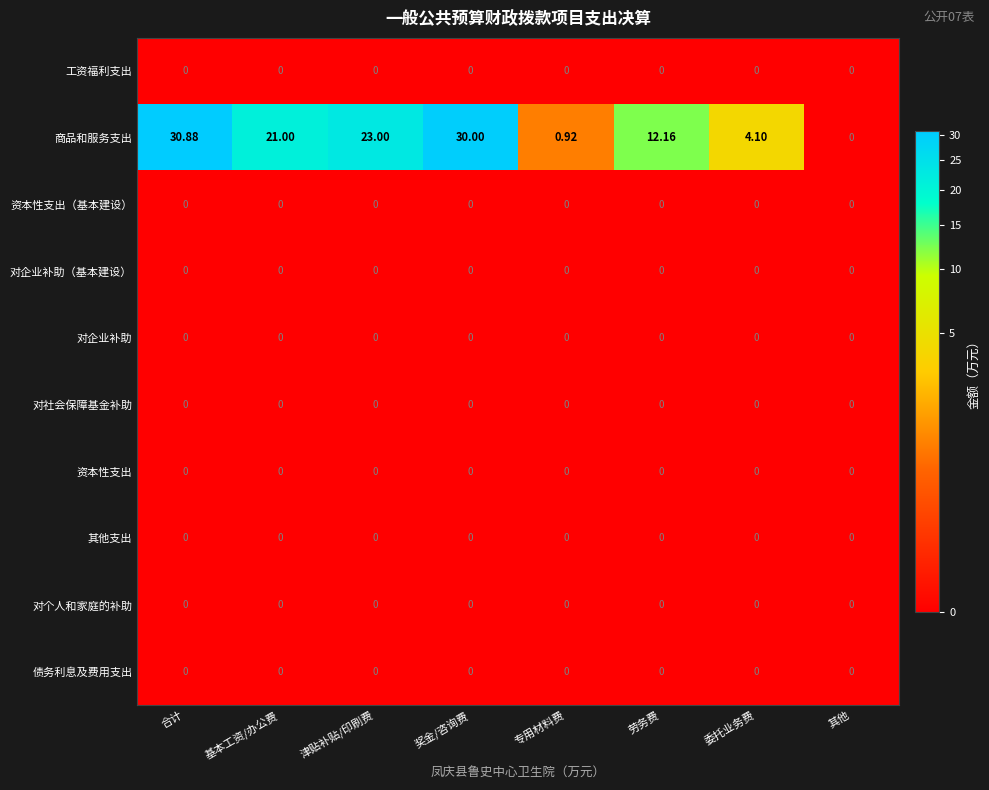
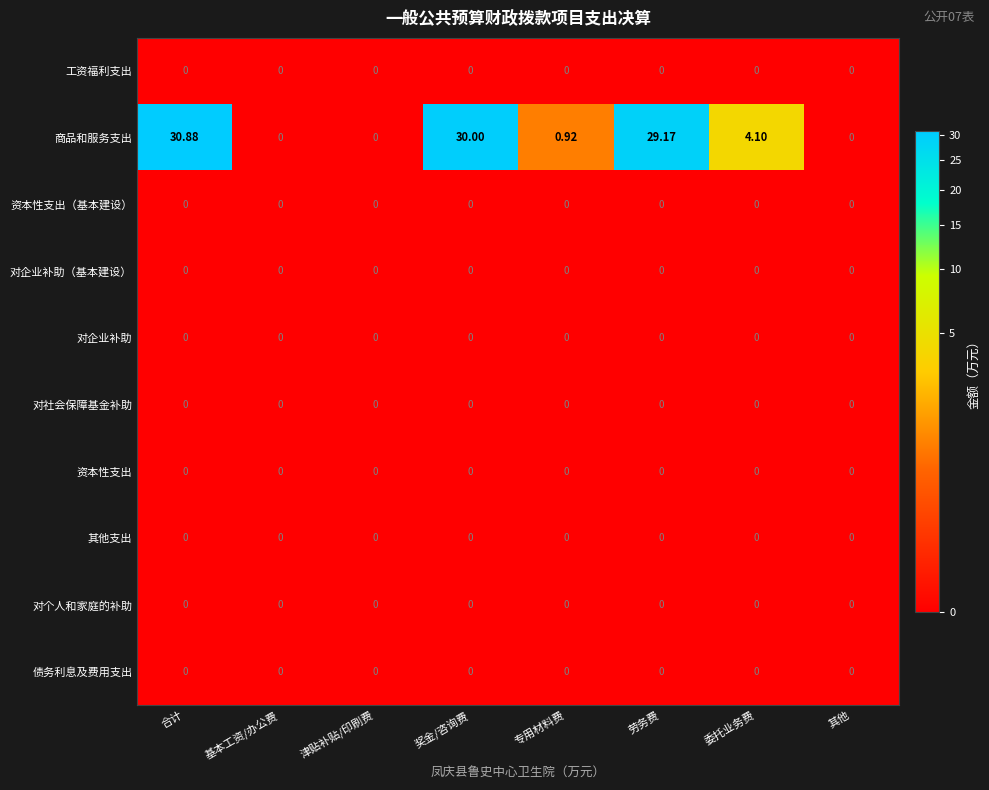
  {
    "工资福利支出": {
      "合计": 0,
      "基本工资/办公费": 0,
      "津贴补贴/印刷费": 0,
      "奖金/咨询费": 0,
      "专用材料费": 0,
      "劳务费": 0,
      "委托业务费": 0,
      "其他": 0
    },
    "商品和服务支出": {
      "合计": 30.88,
-     "基本工资/办公费": 21.00,
-     "津贴补贴/印刷费": 23.00,
+     "基本工资/办公费": 0,
+     "津贴补贴/印刷费": 0,
      "奖金/咨询费": 30.00,
      "专用材料费": 0.92,
-     "劳务费": 12.16,
+     "劳务费": 29.17,
      "委托业务费": 4.10,
      "其他": 0
    },
    "资本性支出（基本建设）": {
      "合计": 0,
      "基本工资/办公费": 0,
      "津贴补贴/印刷费": 0,
      "奖金/咨询费": 0,
      "专用材料费": 0,
      "劳务费": 0,
      "委托业务费": 0,
      "其他": 0
    },
    "对企业补助（基本建设）": {
      "合计": 0,
      "基本工资/办公费": 0,
      "津贴补贴/印刷费": 0,
      "奖金/咨询费": 0,
      "专用材料费": 0,
      "劳务费": 0,
      "委托业务费": 0,
      "其他": 0
    },
    "对企业补助": {
      "合计": 0,
      "基本工资/办公费": 0,
      "津贴补贴/印刷费": 0,
      "奖金/咨询费": 0,
      "专用材料费": 0,
      "劳务费": 0,
      "委托业务费": 0,
      "其他": 0
    },
    "对社会保障基金补助": {
      "合计": 0,
      "基本工资/办公费": 0,
      "津贴补贴/印刷费": 0,
      "奖金/咨询费": 0,
      "专用材料费": 0,
      "劳务费": 0,
      "委托业务费": 0,
      "其他": 0
    },
    "资本性支出": {
      "合计": 0,
      "基本工资/办公费": 0,
      "津贴补贴/印刷费": 0,
      "奖金/咨询费": 0,
      "专用材料费": 0,
      "劳务费": 0,
      "委托业务费": 0,
      "其他": 0
    },
    "其他支出": {
      "合计": 0,
      "基本工资/办公费": 0,
      "津贴补贴/印刷费": 0,
      "奖金/咨询费": 0,
      "专用材料费": 0,
      "劳务费": 0,
      "委托业务费": 0,
      "其他": 0
    },
    "对个人和家庭的补助": {
      "合计": 0,
      "基本工资/办公费": 0,
      "津贴补贴/印刷费": 0,
      "奖金/咨询费": 0,
      "专用材料费": 0,
      "劳务费": 0,
      "委托业务费": 0,
      "其他": 0
    },
    "债务利息及费用支出": {
      "合计": 0,
      "基本工资/办公费": 0,
      "津贴补贴/印刷费": 0,
      "奖金/咨询费": 0,
      "专用材料费": 0,
      "劳务费": 0,
      "委托业务费": 0,
      "其他": 0
    }
  }
